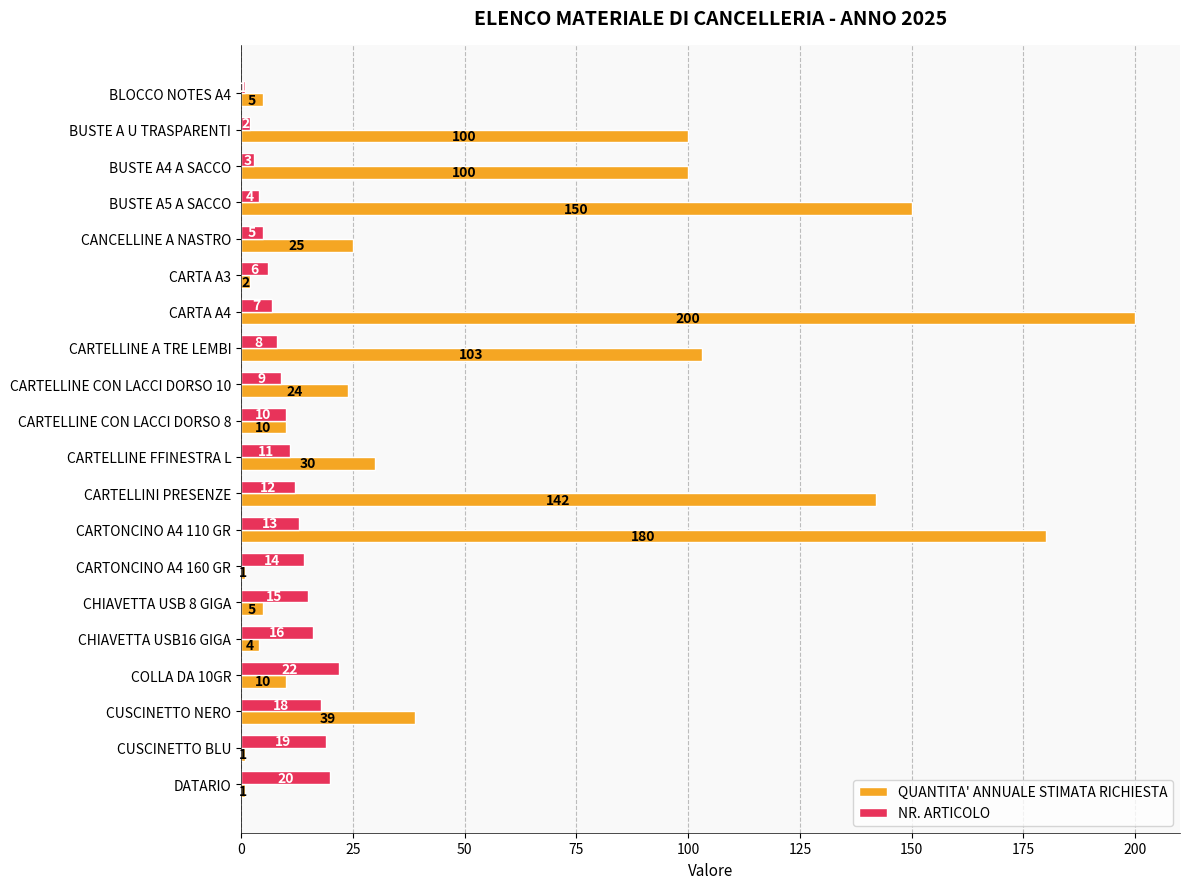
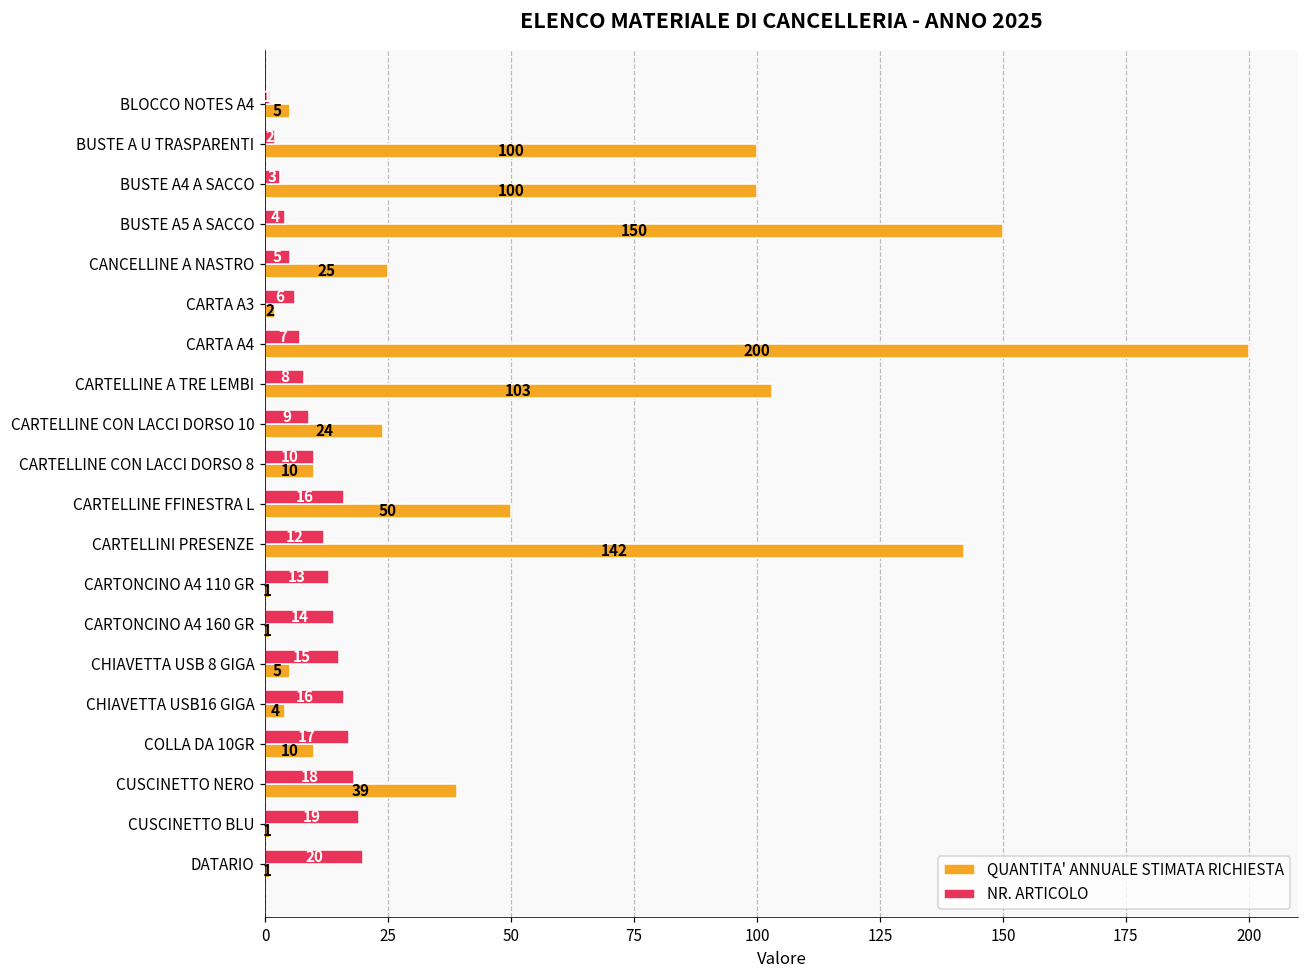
  {
    "QUANTITA' ANNUALE STIMATA RICHIESTA": {
      "BLOCCO NOTES A4": 5,
      "BUSTE A U TRASPARENTI": 100,
      "BUSTE A4 A SACCO": 100,
      "BUSTE A5 A SACCO": 150,
      "CANCELLINE A NASTRO": 25,
      "CARTA A3": 2,
      "CARTA A4": 200,
      "CARTELLINE A TRE LEMBI": 103,
      "CARTELLINE CON LACCI DORSO 10": 24,
      "CARTELLINE CON LACCI DORSO 8": 10,
-     "CARTELLINE FFINESTRA L": 30,
+     "CARTELLINE FFINESTRA L": 50,
      "CARTELLINI PRESENZE": 142,
-     "CARTONCINO A4 110 GR": 180,
+     "CARTONCINO A4 110 GR": 1,
      "CARTONCINO A4 160 GR": 1,
      "CHIAVETTA USB 8 GIGA": 5,
      "CHIAVETTA USB16 GIGA": 4,
      "COLLA DA 10GR": 10,
      "CUSCINETTO NERO": 39,
      "CUSCINETTO BLU": 1,
      "DATARIO": 1
    },
    "NR. ARTICOLO": {
      "BUSTE A U TRASPARENTI": 2,
      "BUSTE A4 A SACCO": 3,
      "BUSTE A5 A SACCO": 4,
      "CANCELLINE A NASTRO": 5,
      "CARTA A3": 6,
      "CARTA A4": 7,
      "CARTELLINE A TRE LEMBI": 8,
      "CARTELLINE CON LACCI DORSO 10": 9,
      "CARTELLINE CON LACCI DORSO 8": 10,
-     "CARTELLINE FFINESTRA L": 11,
+     "CARTELLINE FFINESTRA L": 16,
      "CARTELLINI PRESENZE": 12,
      "CARTONCINO A4 110 GR": 13,
      "CARTONCINO A4 160 GR": 14,
      "CHIAVETTA USB 8 GIGA": 15,
      "CHIAVETTA USB16 GIGA": 16,
-     "COLLA DA 10GR": 22,
+     "COLLA DA 10GR": 17,
      "CUSCINETTO NERO": 18,
      "CUSCINETTO BLU": 19,
      "DATARIO": 20
    }
  }
